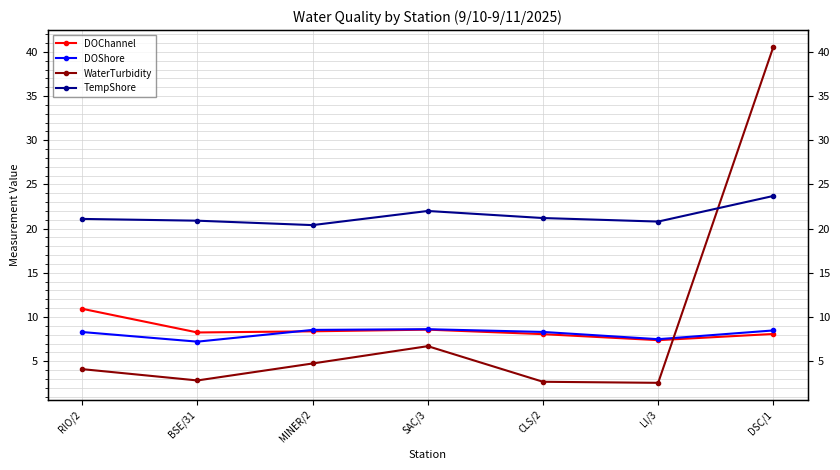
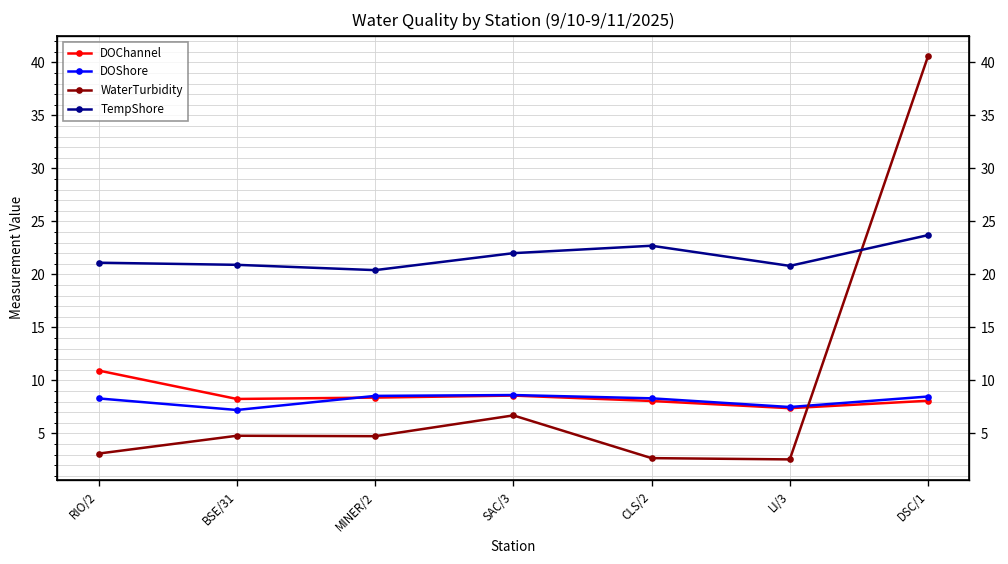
  {
    "DOChannel": {
      "RIO/2": 11,
      "BSE/31": 8,
      "DSC/1": 8
    },
    "DOShore": {
      "RIO/2": 8,
      "BSE/31": 7,
      "DSC/1": 8
    },
    "WaterTurbidity": {
-     "RIO/2": 4,
-     "BSE/31": 3,
+     "RIO/2": 3,
+     "BSE/31": 5,
      "MINER/2": 5,
      "SAC/3": 7,
      "CLS/2": 3,
      "LI/3": 3,
      "DSC/1": 41
    },
    "TempShore": {
      "RIO/2": 21,
      "BSE/31": 21,
      "MINER/2": 20,
      "SAC/3": 22,
-     "CLS/2": 21,
+     "CLS/2": 23,
      "LI/3": 21,
      "DSC/1": 24
    }
  }
